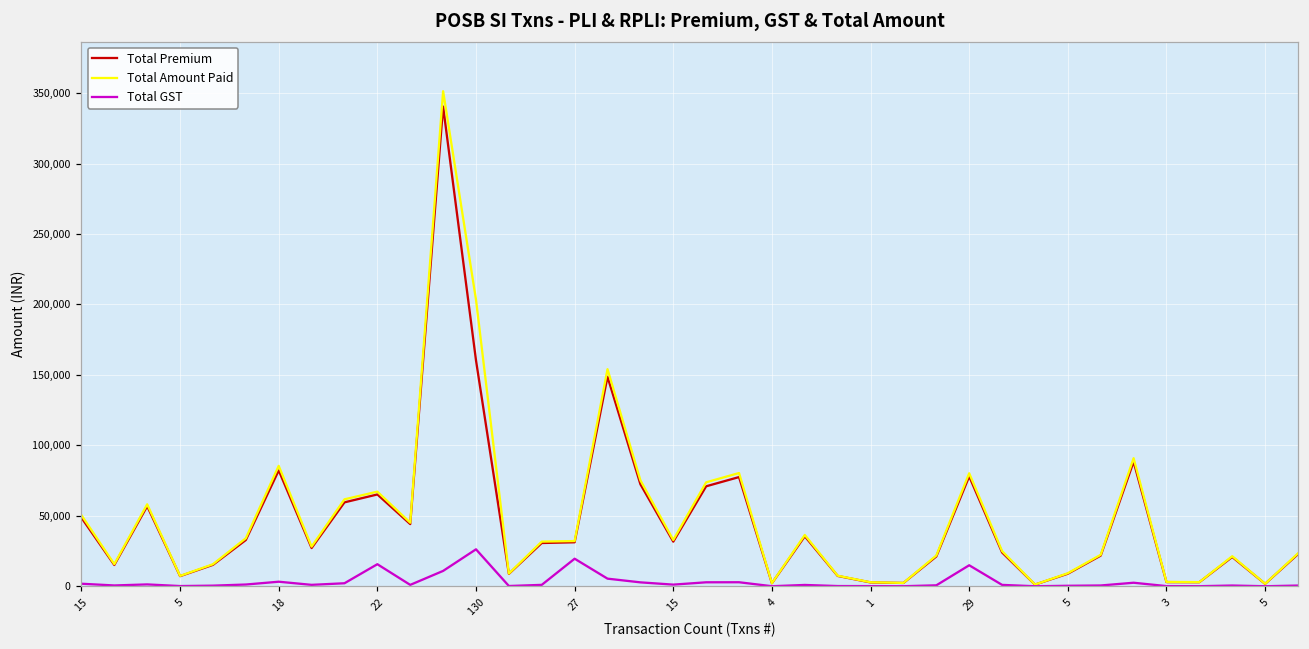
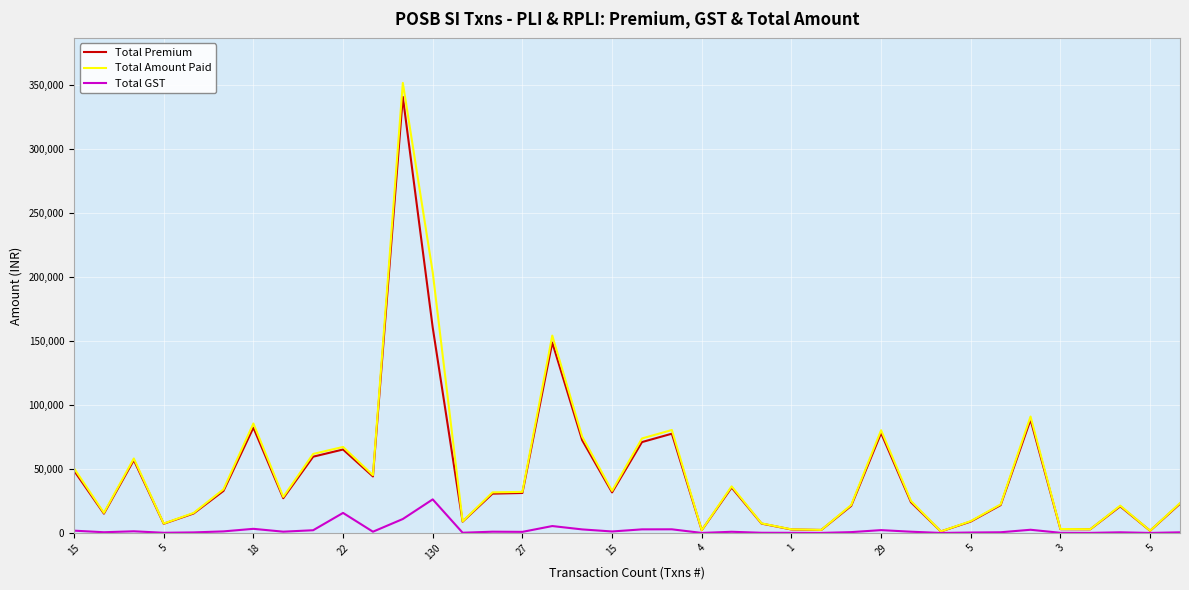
  {
    "Total Premium": {
      "22": "65,000",
      "130": "160,000",
      "29": "78,000"
    },
    "Total Amount Paid": {
      "22": "67,000",
      "130": "203,000",
      "29": "80,000"
    },
    "Total GST": {
      "22": "16,000",
      "130": "26,000",
-     "27": "20,000",
-     "29": "15,000"
+     "27": "1,000",
+     "29": "2,000"
    }
  }
